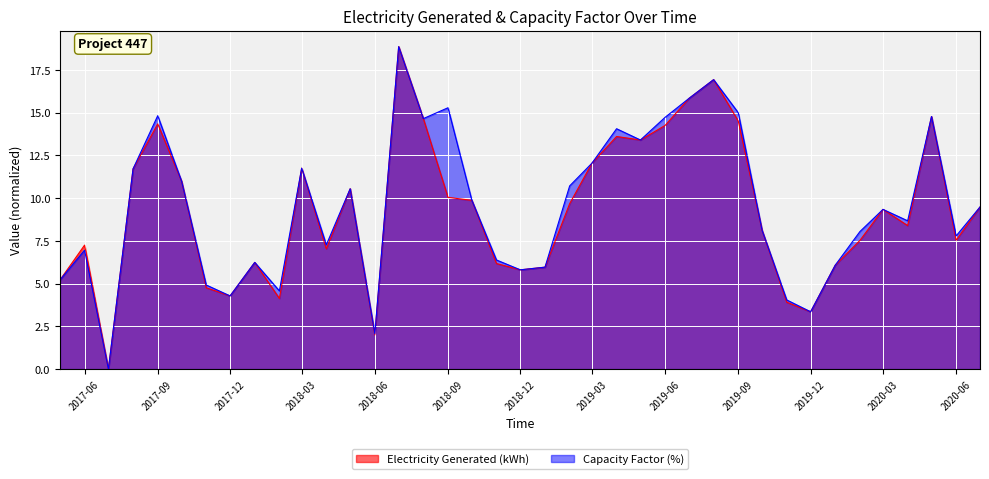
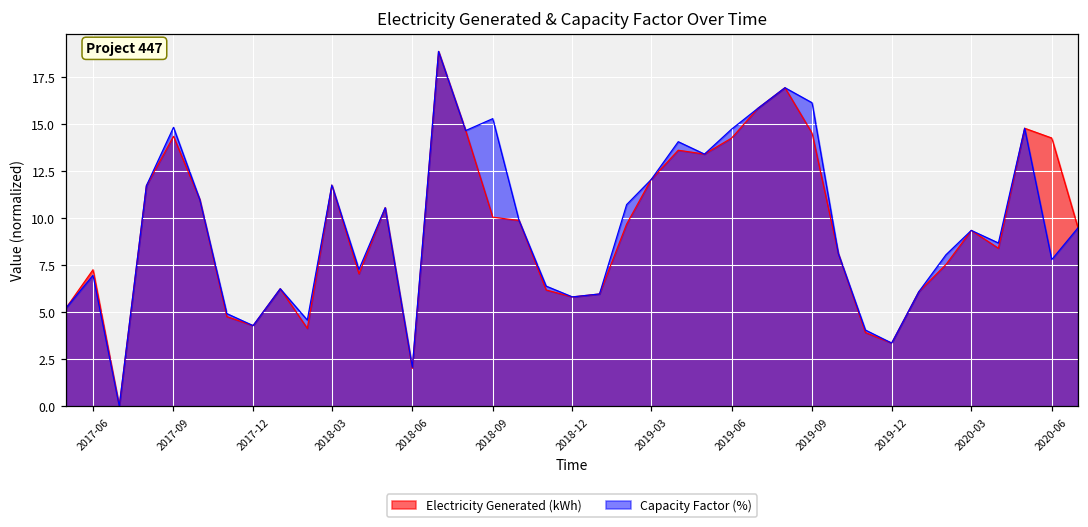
  {
    "Electricity Generated (kWh)": {
      "2017-06": 7.3,
      "2017-09": 14.3,
      "2018-09": 10.0,
      "2019-06": 14.2,
      "2019-09": 14.5,
-     "2020-06": 7.5
+     "2020-06": 14.2
    },
    "Capacity Factor (%)": {
      "2017-06": 7.0,
      "2017-09": 14.8,
      "2018-09": 15.3,
      "2019-06": 14.7,
-     "2019-09": 15.0,
+     "2019-09": 16.1,
      "2020-06": 7.8
    }
  }
